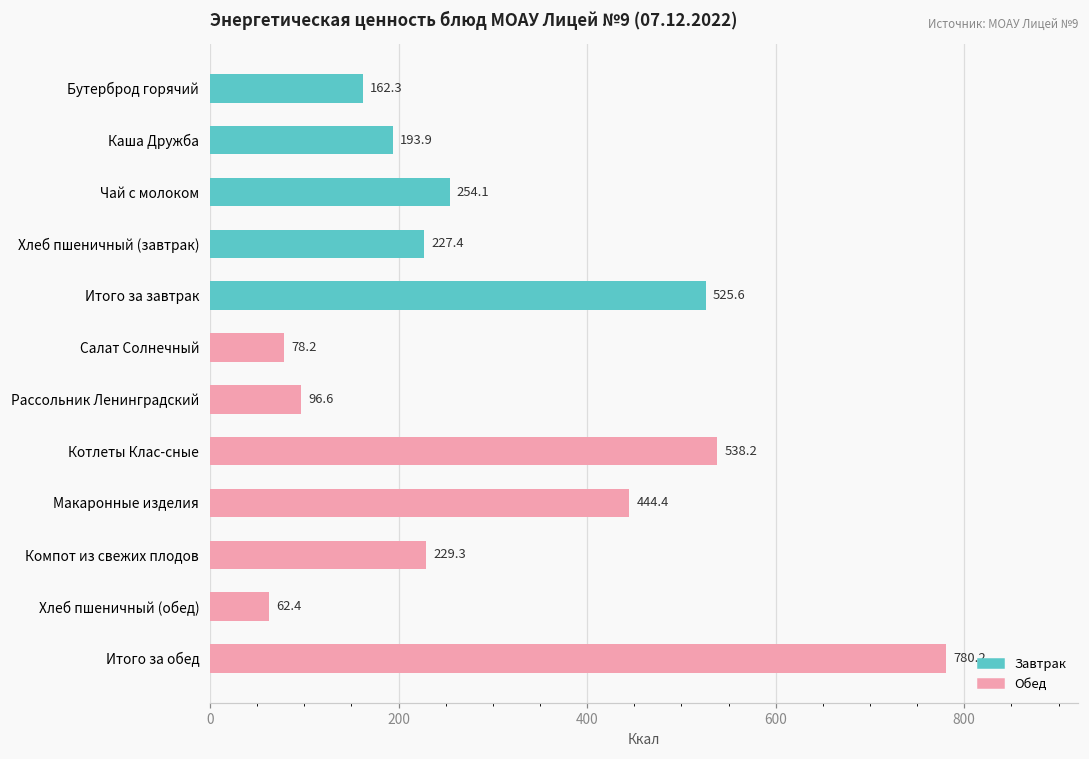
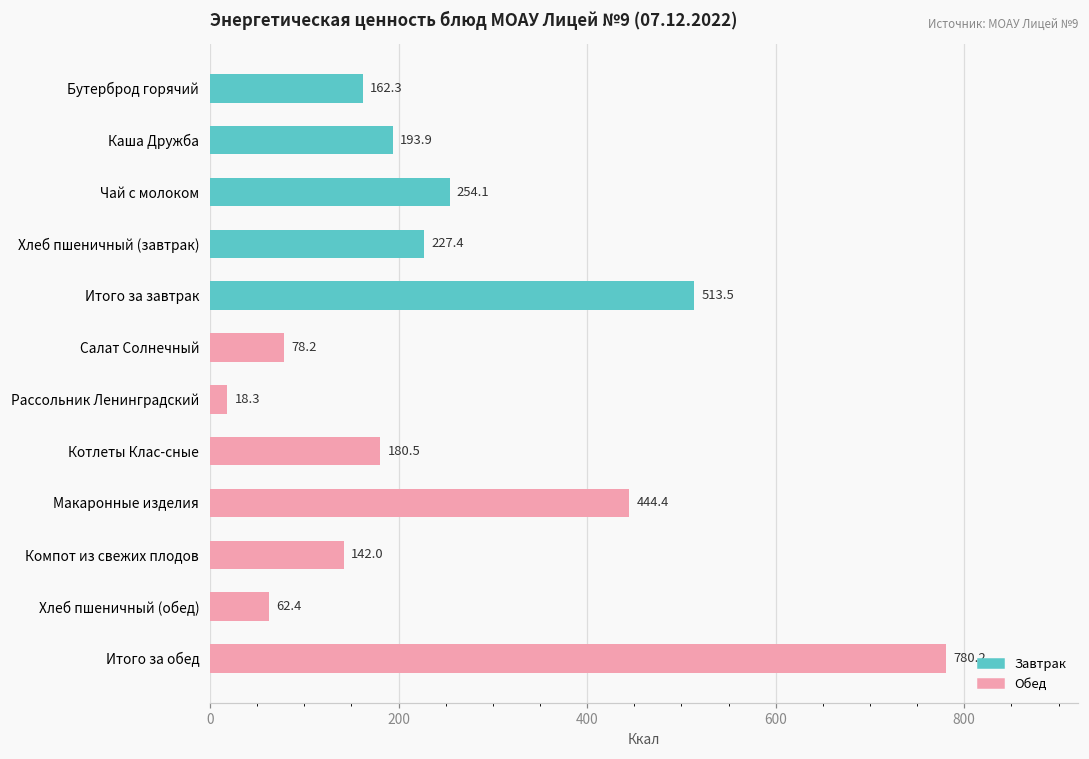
  {
    "Бутерброд горячий": 162.3,
    "Каша Дружба": 193.9,
    "Чай с молоком": 254.1,
    "Хлеб пшеничный (завтрак)": 227.4,
-   "Итого за завтрак": 525.6,
+   "Итого за завтрак": 513.5,
    "Салат Солнечный": 78.2,
-   "Рассольник Ленинградский": 96.6,
-   "Котлеты Клас-сные": 538.2,
+   "Рассольник Ленинградский": 18.3,
+   "Котлеты Клас-сные": 180.5,
    "Макаронные изделия": 444.4,
-   "Компот из свежих плодов": 229.3,
+   "Компот из свежих плодов": 142.0,
    "Хлеб пшеничный (обед)": 62.4,
    "Итого за обед": 780.2
  }
